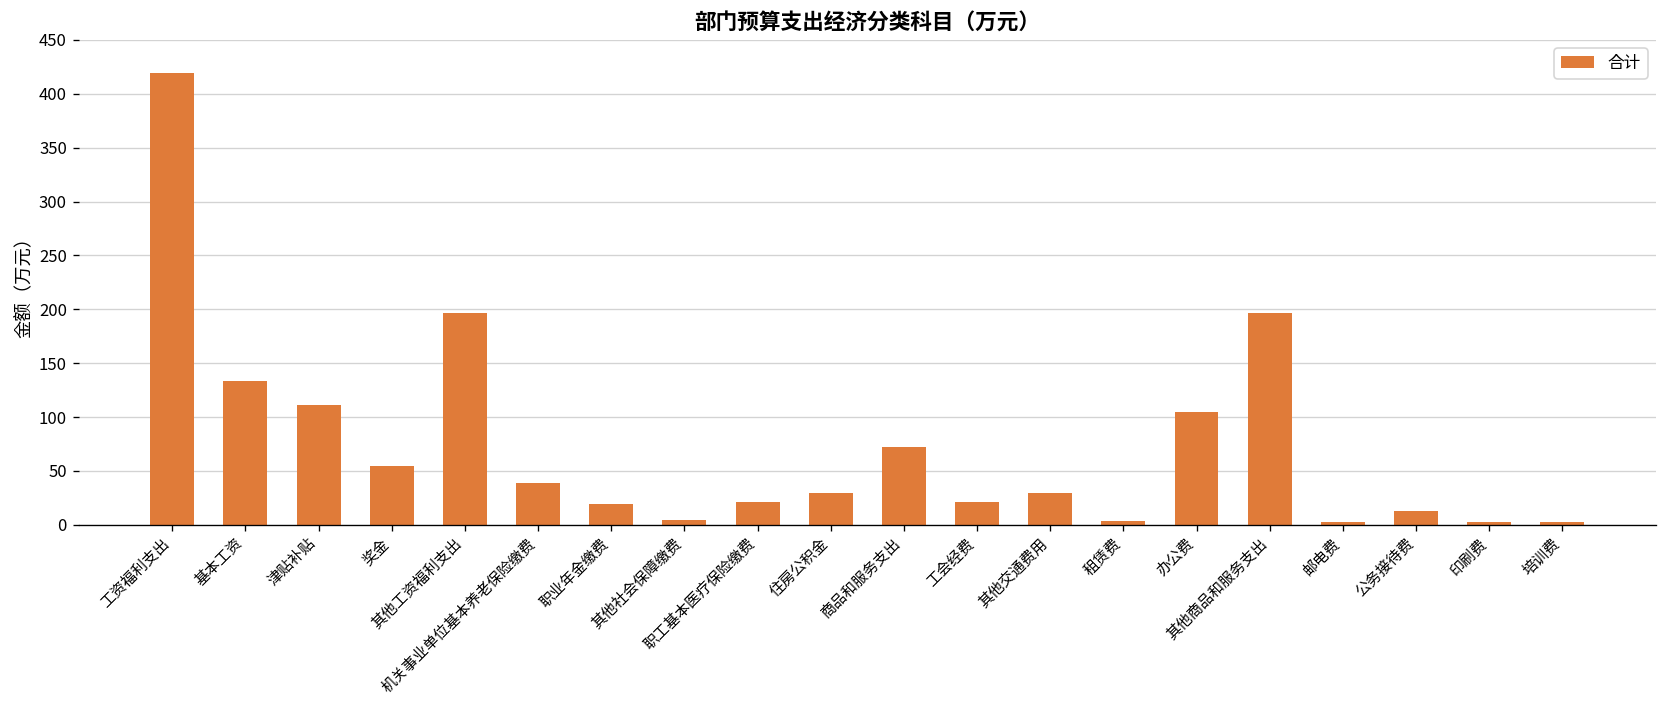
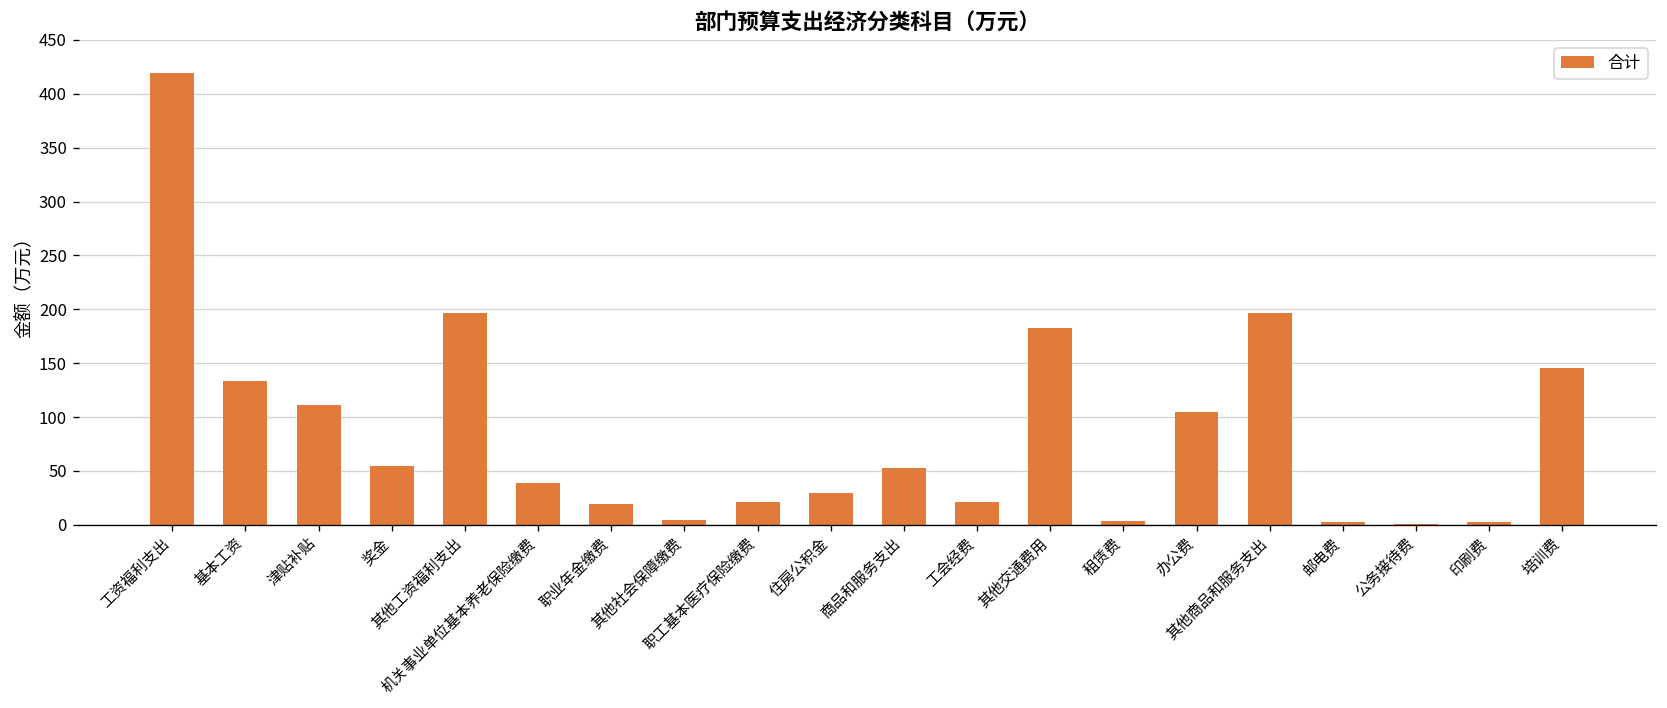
  {
    "工资福利支出": 420,
    "基本工资": 130,
    "津贴补贴": 110,
    "奖金": 50,
    "其他工资福利支出": 200,
    "机关事业单位基本养老保险缴费": 40,
    "职业年金缴费": 20,
    "其他社会保障缴费": 0,
    "职工基本医疗保险缴费": 20,
    "住房公积金": 30,
-   "商品和服务支出": 70,
+   "商品和服务支出": 50,
    "工会经费": 20,
-   "其他交通费用": 30,
+   "其他交通费用": 180,
    "租赁费": 0,
    "办公费": 110,
    "其他商品和服务支出": 200,
-   "公务接待费": 10,
+   "公务接待费": 0,
    "印刷费": 0,
-   "培训费": 0
+   "培训费": 150
  }
